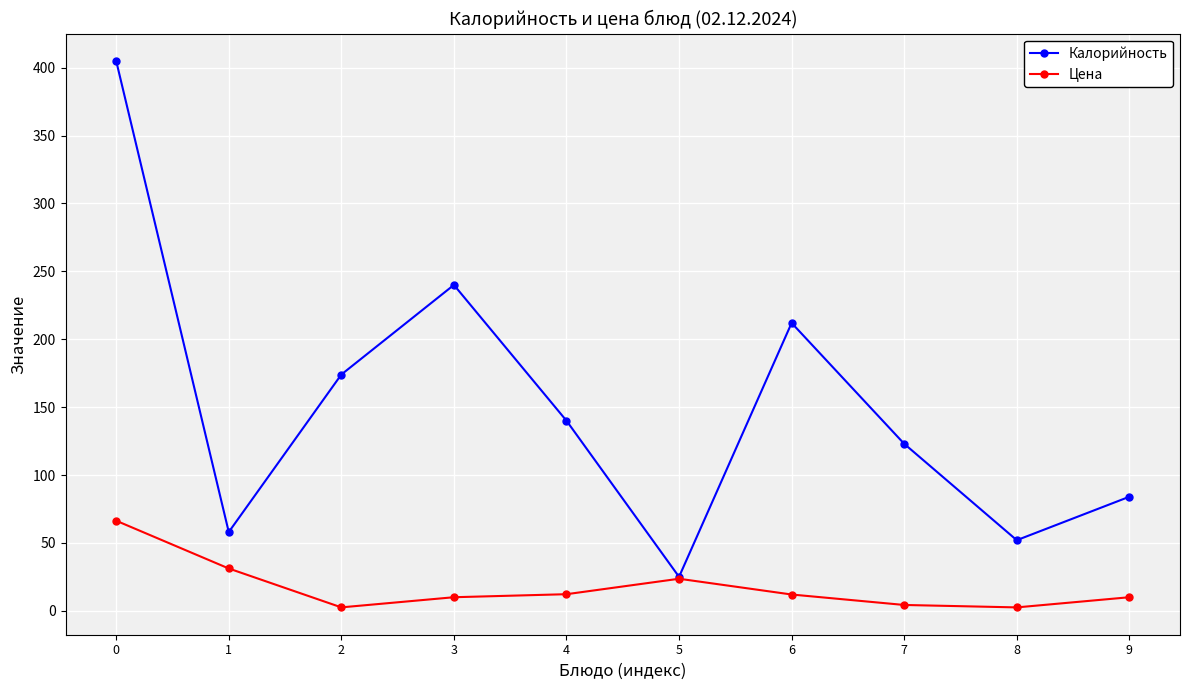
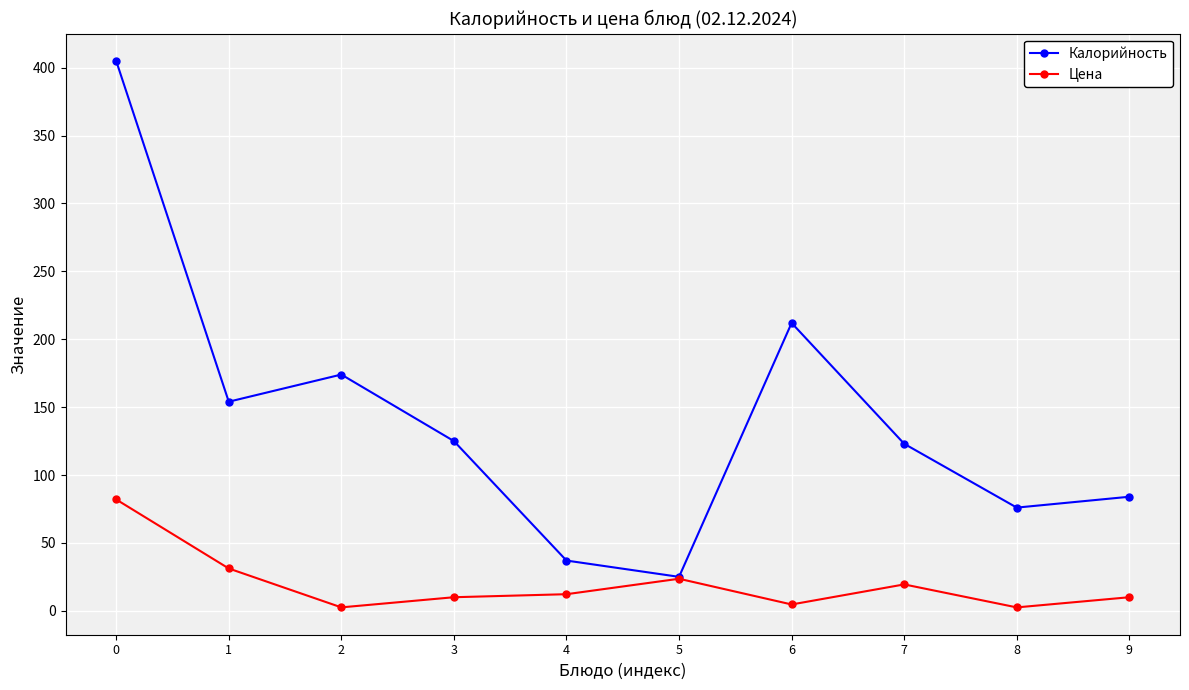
  {
    "Калорийность": {
      "0": 405,
-     "1": 58,
+     "1": 154,
      "2": 174,
-     "3": 240,
-     "4": 140,
+     "3": 125,
+     "4": 37,
      "6": 212,
      "7": 123,
-     "8": 52,
+     "8": 76,
      "9": 84
    },
    "Цена": {
-     "0": 66,
+     "0": 82,
      "1": 31,
      "2": 3,
      "3": 10,
      "4": 12,
-     "6": 12,
-     "7": 4,
+     "6": 5,
+     "7": 19,
      "8": 3,
      "9": 10
    }
  }
